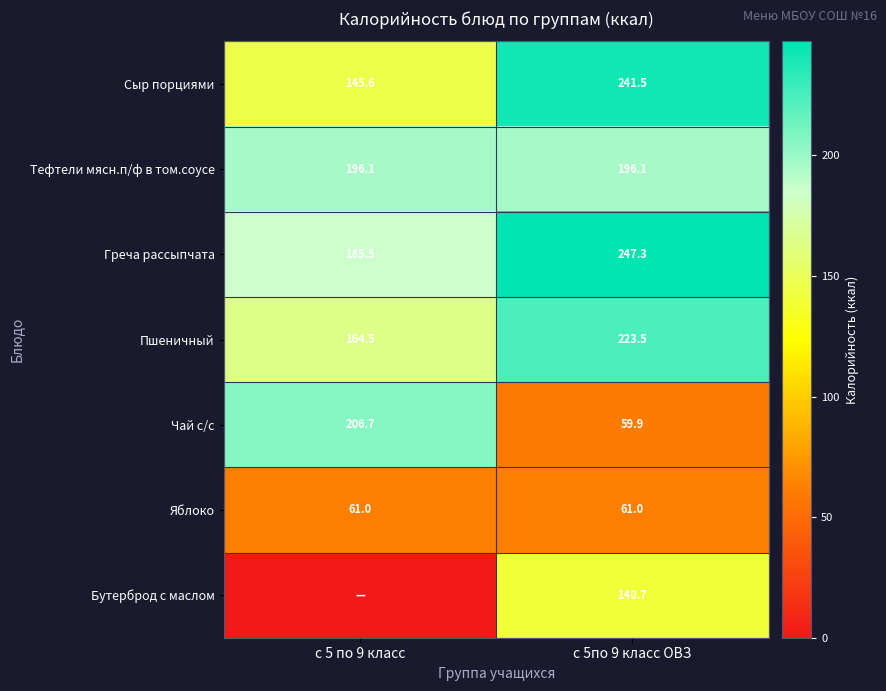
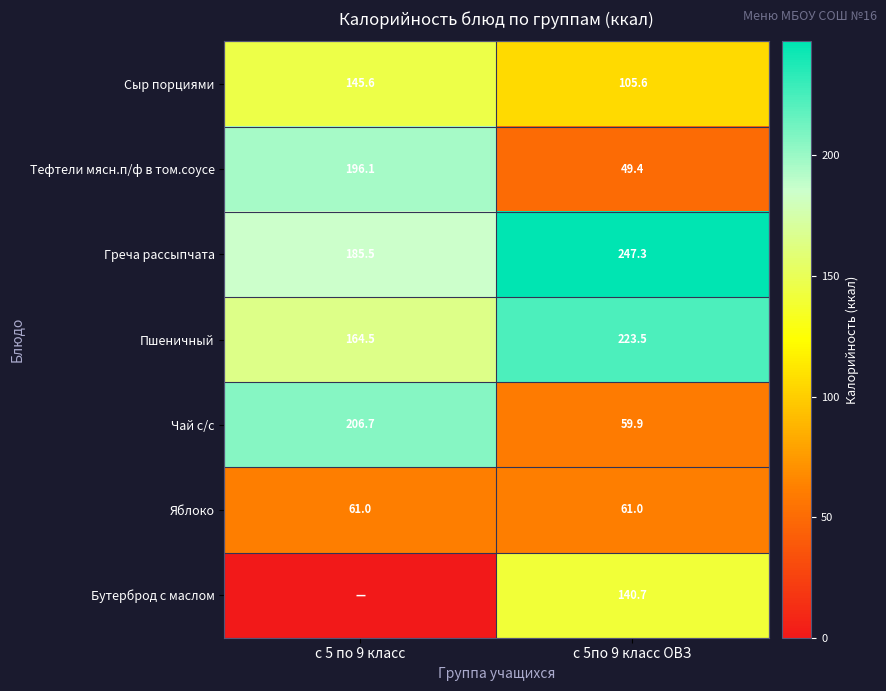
  {
    "Сыр порциями": {
      "с 5 по 9 класс": 145.6,
-     "с 5по 9 класс ОВЗ": 241.5
+     "с 5по 9 класс ОВЗ": 105.6
    },
    "Тефтели мясн.п/ф в том.соусе": {
      "с 5 по 9 класс": 196.1,
-     "с 5по 9 класс ОВЗ": 196.1
+     "с 5по 9 класс ОВЗ": 49.4
    },
    "Греча рассыпчата": {
      "с 5 по 9 класс": 185.5,
      "с 5по 9 класс ОВЗ": 247.3
    },
    "Пшеничный": {
      "с 5 по 9 класс": 164.5,
      "с 5по 9 класс ОВЗ": 223.5
    },
    "Чай с/с": {
      "с 5 по 9 класс": 206.7,
      "с 5по 9 класс ОВЗ": 59.9
    },
    "Яблоко": {
      "с 5 по 9 класс": 61.0,
      "с 5по 9 класс ОВЗ": 61.0
    },
    "Бутерброд с маслом": {
      "с 5по 9 класс ОВЗ": 140.7
    }
  }
